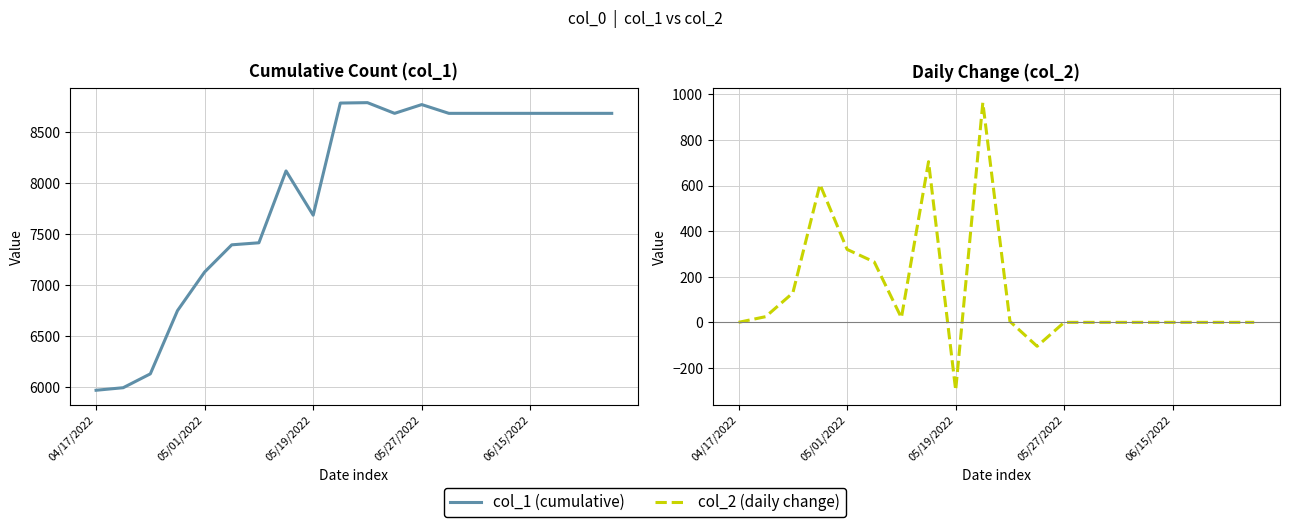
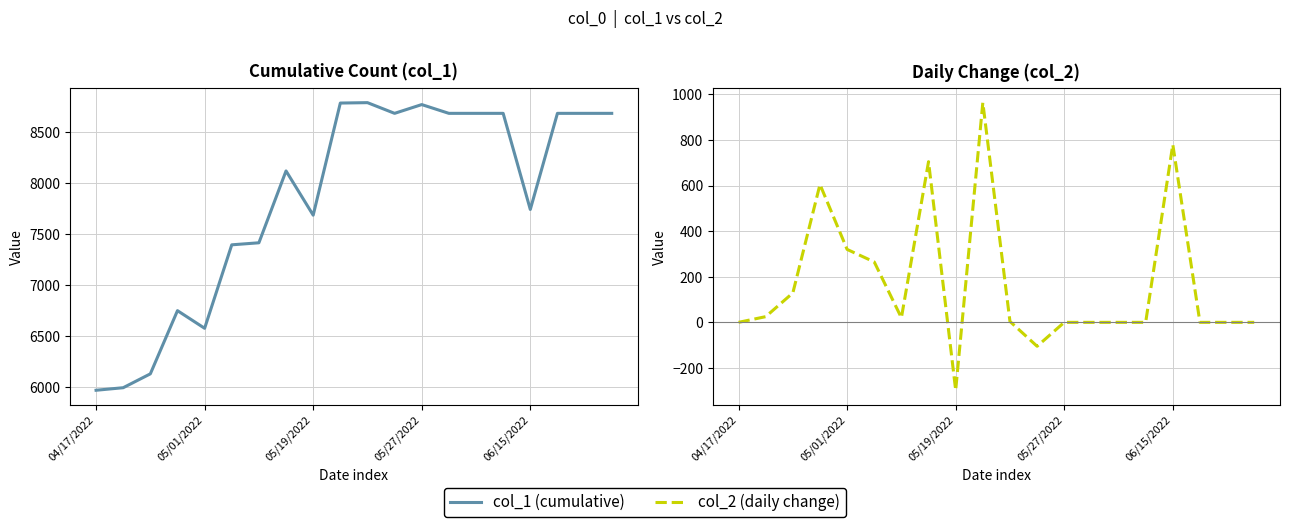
  {
    "Cumulative Count (col_1)": {
      "04/17/2022": 5970,
-     "05/01/2022": 7130,
+     "05/01/2022": 6570,
      "05/19/2022": 7680,
      "05/27/2022": 8770,
-     "06/15/2022": 8680
+     "06/15/2022": 7740
    },
    "Daily Change (col_2)": {
      "04/17/2022": 0,
      "05/01/2022": 320,
      "05/19/2022": -300,
      "05/27/2022": 0,
-     "06/15/2022": 0
+     "06/15/2022": 780
    }
  }
